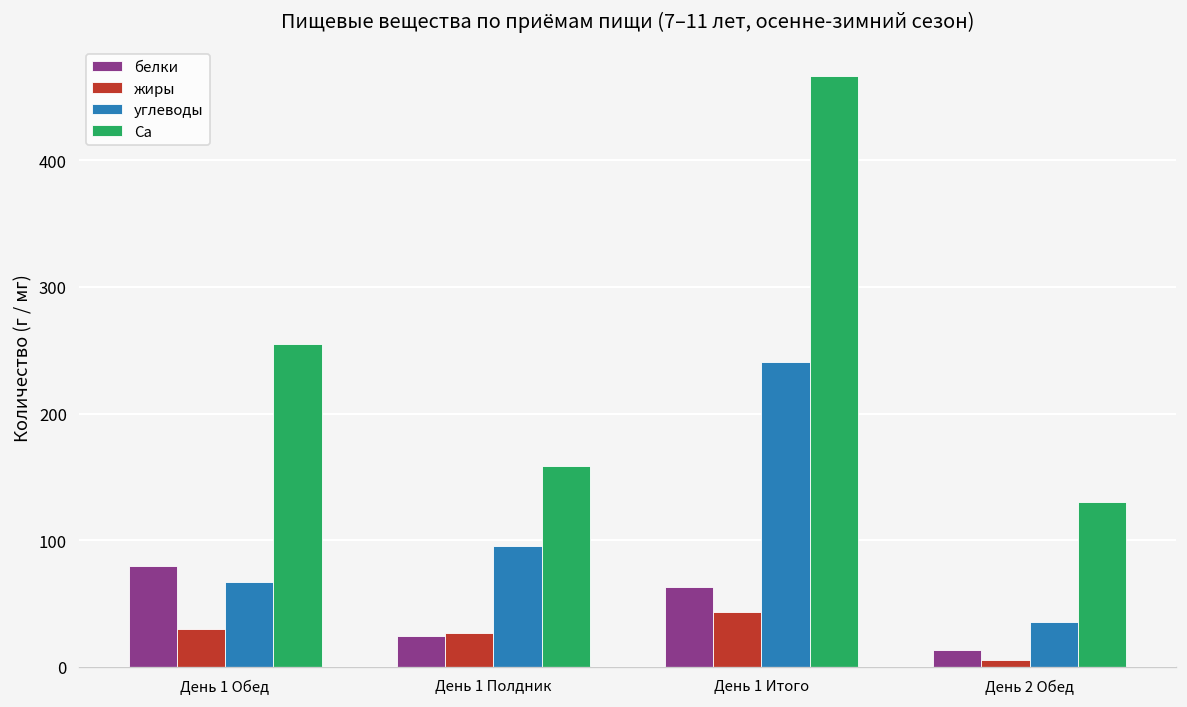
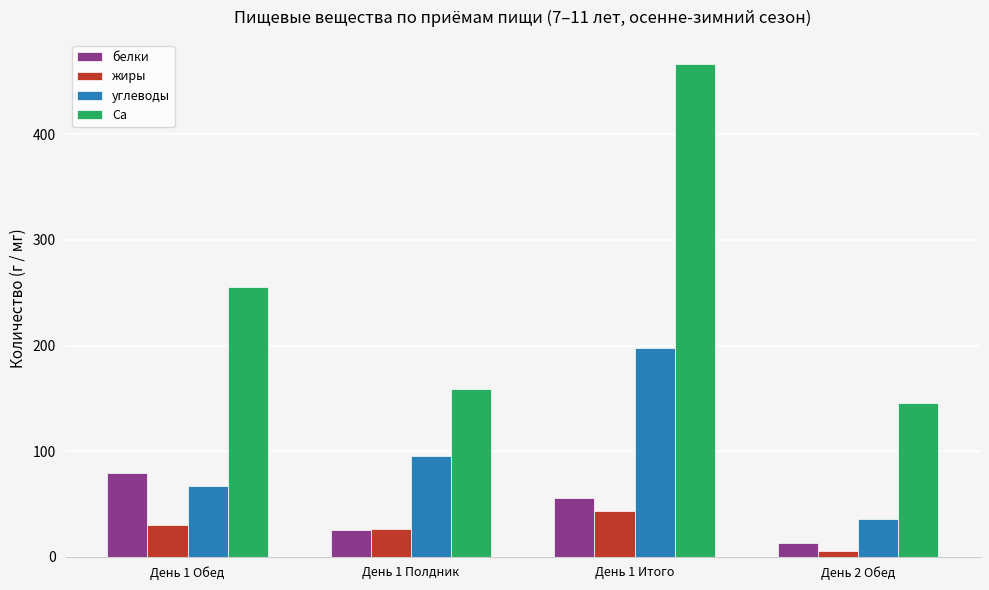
  {
    "белки": {
      "День 1 Обед": 79,
      "День 1 Полдник": 25,
-     "День 1 Итого": 63,
+     "День 1 Итого": 56,
      "День 2 Обед": 13
    },
    "жиры": {
      "День 1 Обед": 30,
      "День 1 Полдник": 26,
      "День 1 Итого": 43,
      "День 2 Обед": 5
    },
    "углеводы": {
      "День 1 Обед": 67,
      "День 1 Полдник": 96,
-     "День 1 Итого": 241,
+     "День 1 Итого": 198,
      "День 2 Обед": 35
    },
    "Ca": {
      "День 1 Обед": 255,
      "День 1 Полдник": 159,
      "День 1 Итого": 466,
-     "День 2 Обед": 130
+     "День 2 Обед": 146
    }
  }
